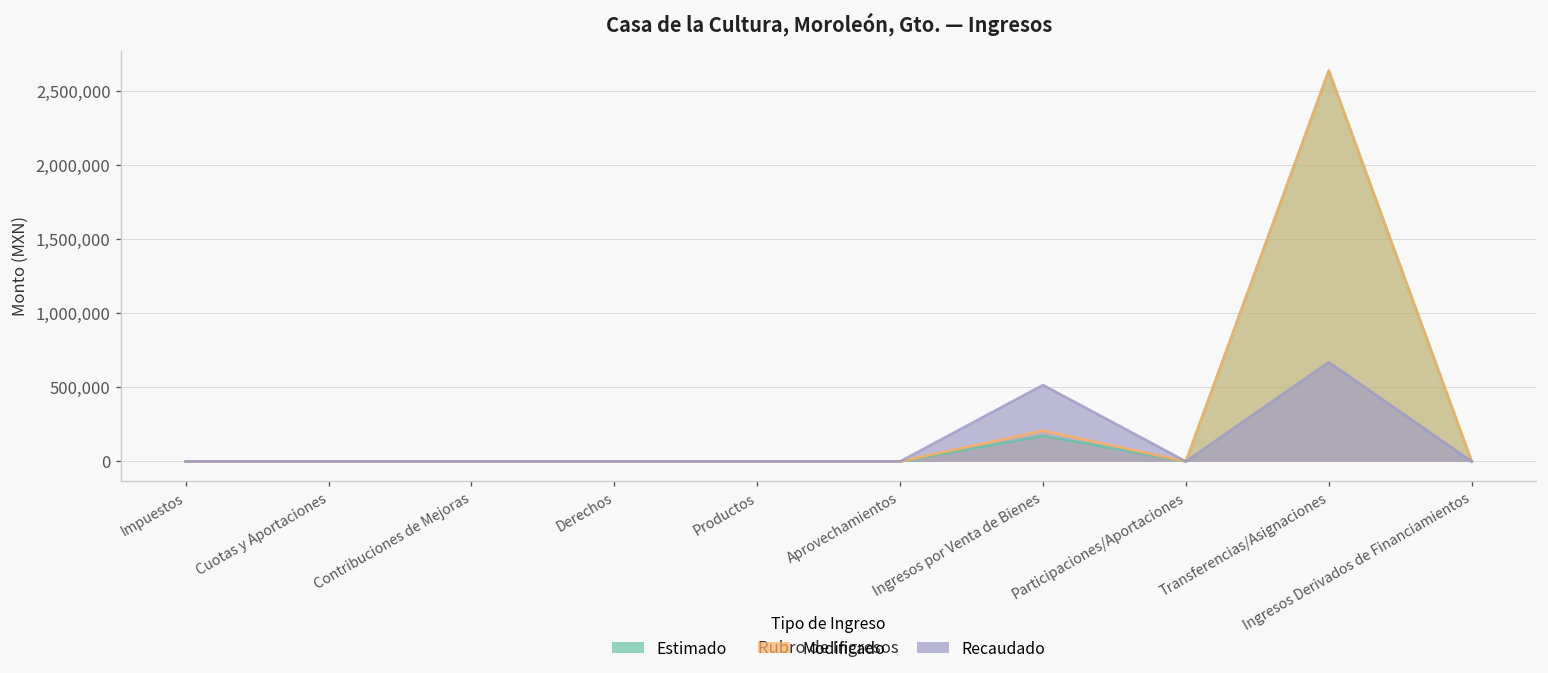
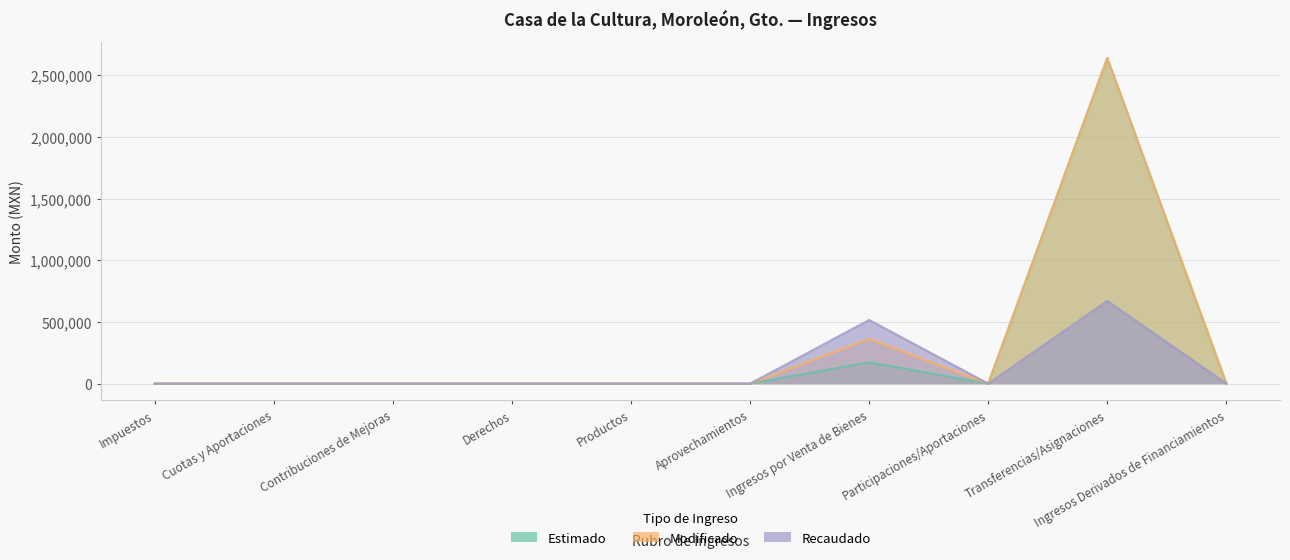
  {
    "Estimado": {
      "Ingresos por Venta de Bienes": "170,000"
    },
    "Modificado": {
-     "Ingresos por Venta de Bienes": "210,000"
+     "Ingresos por Venta de Bienes": "360,000"
    },
    "Recaudado": {
      "Ingresos por Venta de Bienes": "520,000",
      "Transferencias/Asignaciones": "670,000"
    }
  }
